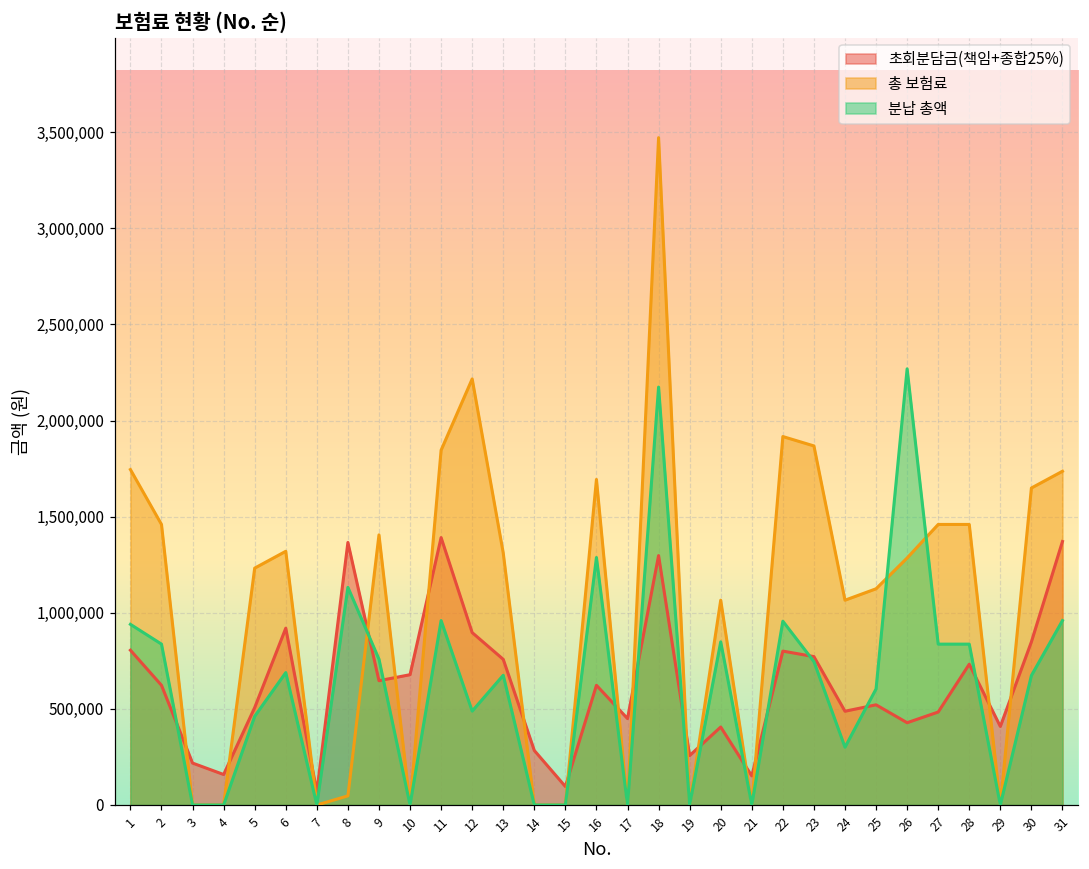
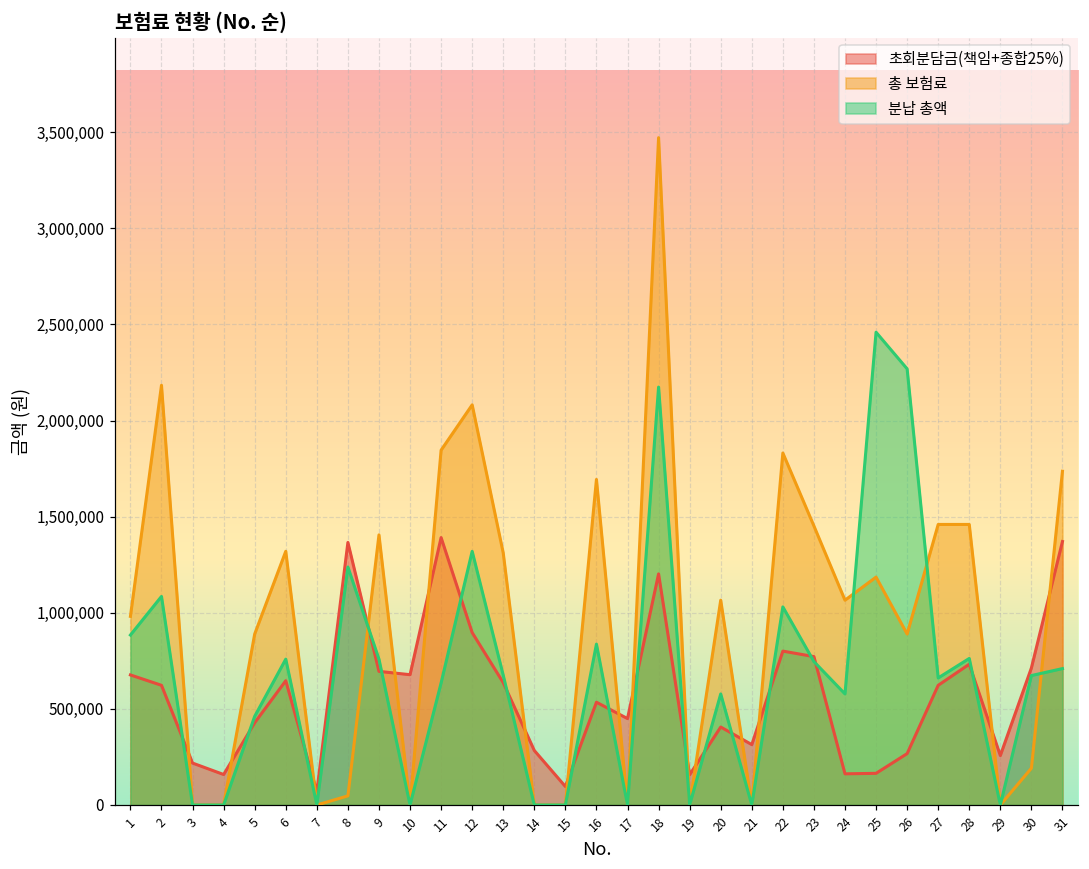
  {
    "초회분담금(책임+종합25%)": {
-     "1": "810,000",
+     "1": "680,000",
      "2": "620,000",
      "3": "220,000",
      "4": "160,000",
-     "5": "510,000",
-     "6": "920,000",
+     "5": "430,000",
+     "6": "650,000",
      "7": "70,000",
      "8": "1,370,000",
-     "9": "650,000",
+     "9": "700,000",
      "10": "680,000",
      "11": "1,390,000",
      "12": "900,000",
-     "13": "760,000",
+     "13": "640,000",
      "14": "280,000",
      "15": "100,000",
-     "16": "620,000",
+     "16": "530,000",
      "17": "450,000",
-     "18": "1,300,000",
-     "19": "260,000",
+     "18": "1,200,000",
+     "19": "160,000",
      "20": "410,000",
-     "21": "150,000",
+     "21": "310,000",
      "22": "800,000",
      "23": "770,000",
-     "24": "490,000",
-     "25": "520,000",
-     "26": "430,000",
-     "27": "480,000",
+     "24": "160,000",
+     "25": "160,000",
+     "26": "270,000",
+     "27": "620,000",
      "28": "730,000",
-     "29": "410,000",
-     "30": "850,000",
+     "29": "260,000",
+     "30": "710,000",
      "31": "1,370,000"
    },
    "총 보험료": {
-     "1": "1,750,000",
-     "2": "1,460,000",
-     "5": "1,230,000",
+     "1": "980,000",
+     "2": "2,180,000",
+     "5": "890,000",
      "6": "1,320,000",
      "8": "50,000",
      "9": "1,410,000",
      "11": "1,850,000",
-     "12": "2,220,000",
+     "12": "2,080,000",
      "13": "1,310,000",
      "16": "1,690,000",
      "18": "3,470,000",
      "20": "1,070,000",
-     "22": "1,920,000",
-     "23": "1,870,000",
+     "22": "1,830,000",
+     "23": "1,450,000",
      "24": "1,070,000",
-     "25": "1,120,000",
-     "26": "1,290,000",
+     "25": "1,190,000",
+     "26": "890,000",
      "27": "1,460,000",
      "28": "1,460,000",
-     "30": "1,650,000",
+     "30": "190,000",
      "31": "1,740,000"
    },
    "분납 총액": {
-     "1": "940,000",
-     "2": "840,000",
+     "1": "880,000",
+     "2": "1,080,000",
      "5": "460,000",
-     "6": "690,000",
-     "8": "1,130,000",
+     "6": "760,000",
+     "8": "1,240,000",
      "9": "760,000",
-     "11": "960,000",
-     "12": "490,000",
+     "11": "640,000",
+     "12": "1,320,000",
      "13": "670,000",
-     "16": "1,290,000",
+     "16": "840,000",
      "18": "2,170,000",
-     "20": "850,000",
-     "22": "960,000",
+     "20": "580,000",
+     "22": "1,030,000",
      "23": "750,000",
-     "24": "300,000",
-     "25": "600,000",
+     "24": "580,000",
+     "25": "2,460,000",
      "26": "2,270,000",
-     "27": "840,000",
-     "28": "840,000",
+     "27": "660,000",
+     "28": "760,000",
      "30": "670,000",
-     "31": "960,000"
+     "31": "710,000"
    }
  }
